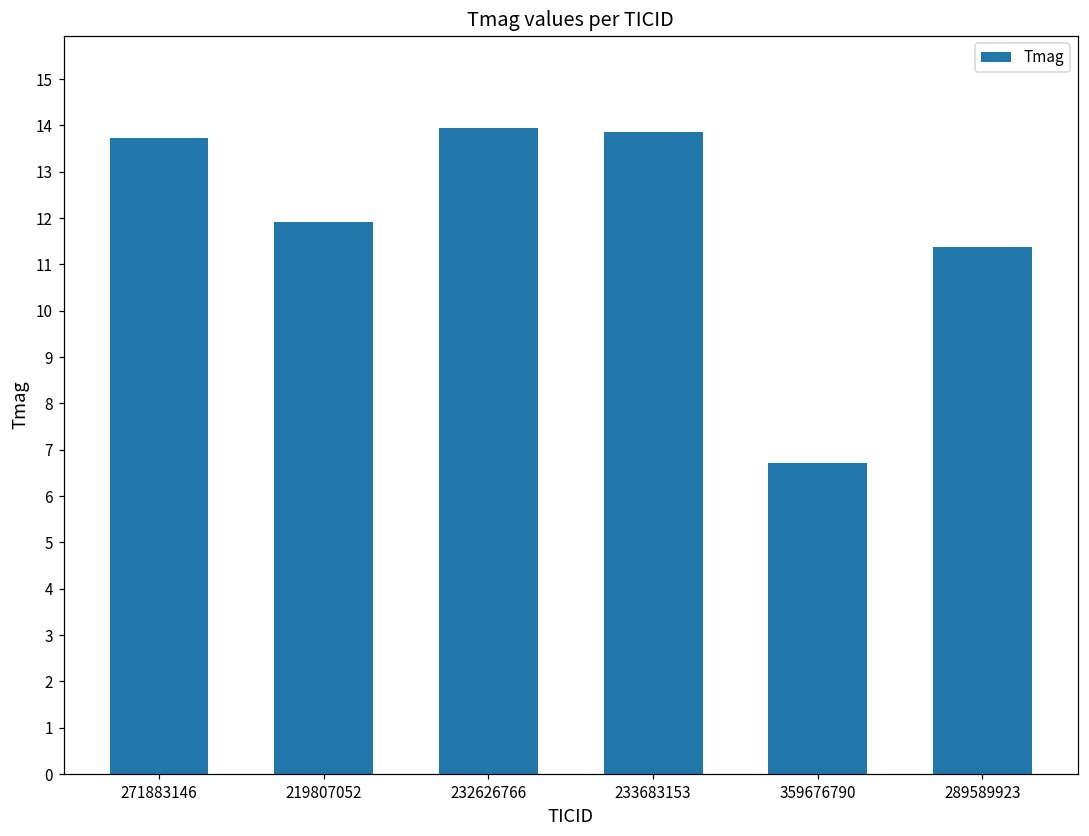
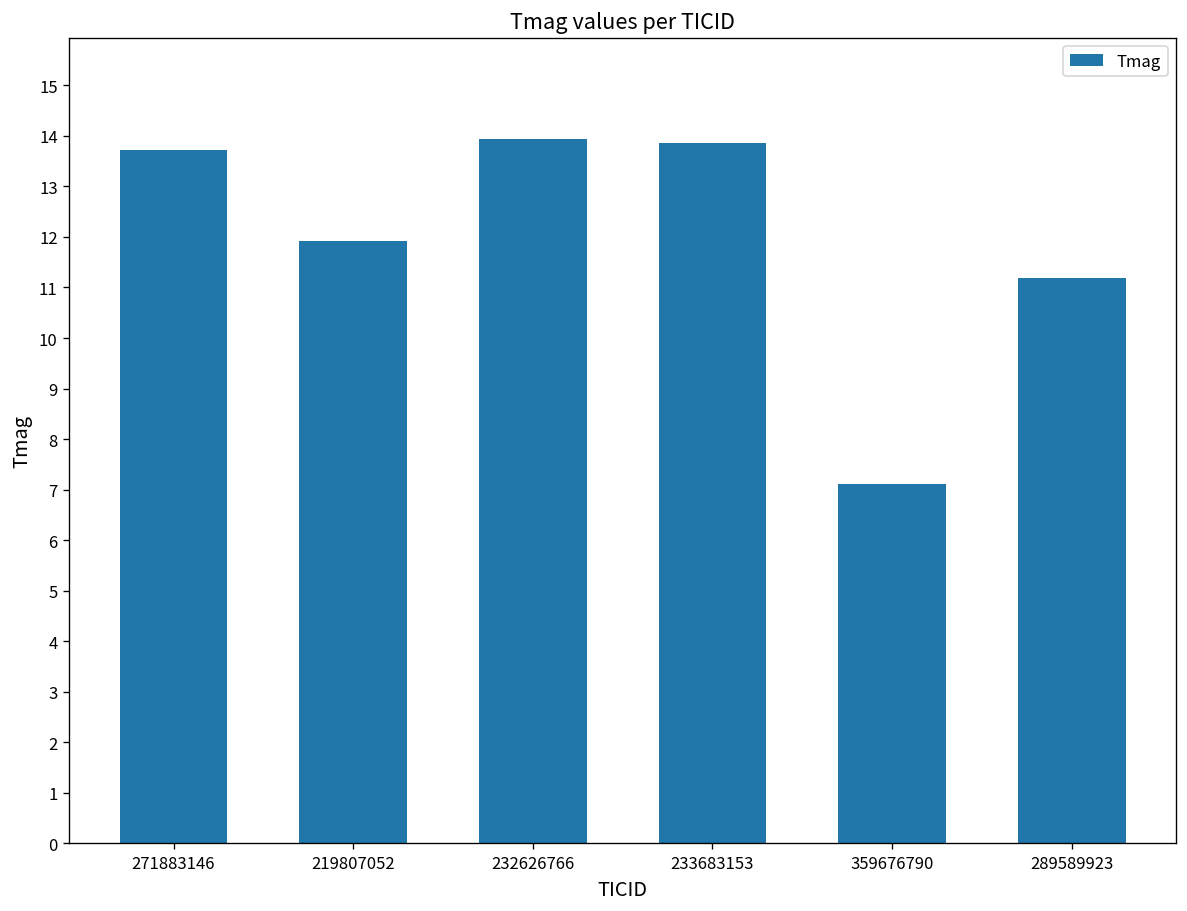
  {
    "271883146": 13.7,
    "219807052": 11.9,
    "232626766": 13.9,
    "233683153": 13.9,
-   "359676790": 6.7,
-   "289589923": 11.4
+   "359676790": 7.1,
+   "289589923": 11.2
  }
